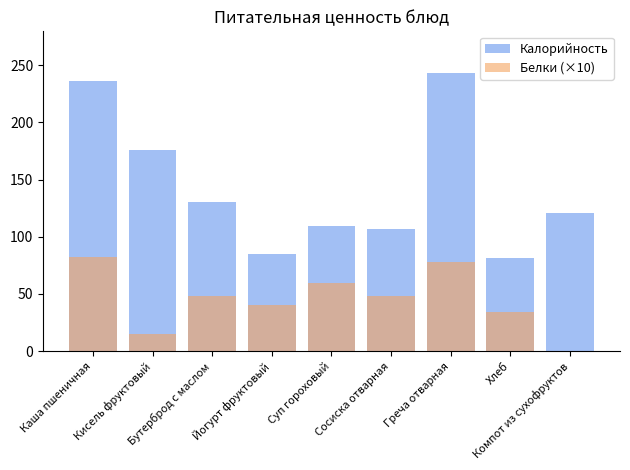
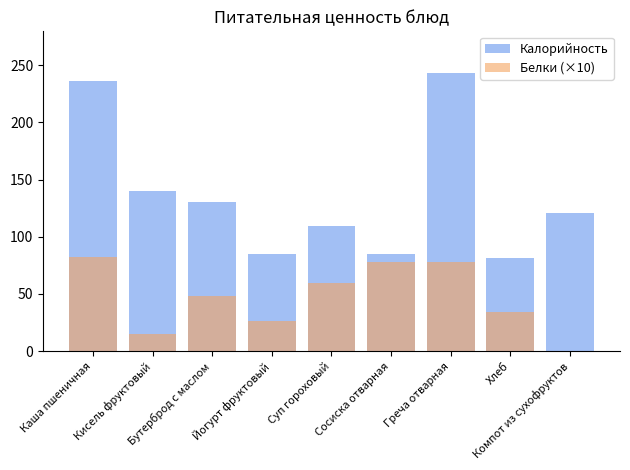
  {
    "Калорийность": {
      "Каша пшеничная": 236,
-     "Кисель фруктовый": 176,
+     "Кисель фруктовый": 140,
      "Бутерброд с маслом": 130,
      "Йогурт фруктовый": 85,
      "Суп гороховый": 109,
-     "Сосиска отварная": 107,
+     "Сосиска отварная": 85,
      "Греча отварная": 243,
      "Хлеб": 81,
      "Компот из сухофруктов": 121
    },
    "Белки (×10)": {
-     "Йогурт фруктовый": 40,
-     "Сосиска отварная": 48,
+     "Йогурт фруктовый": 26,
+     "Сосиска отварная": 78,
      "Компот из сухофруктов": 0
    }
  }
